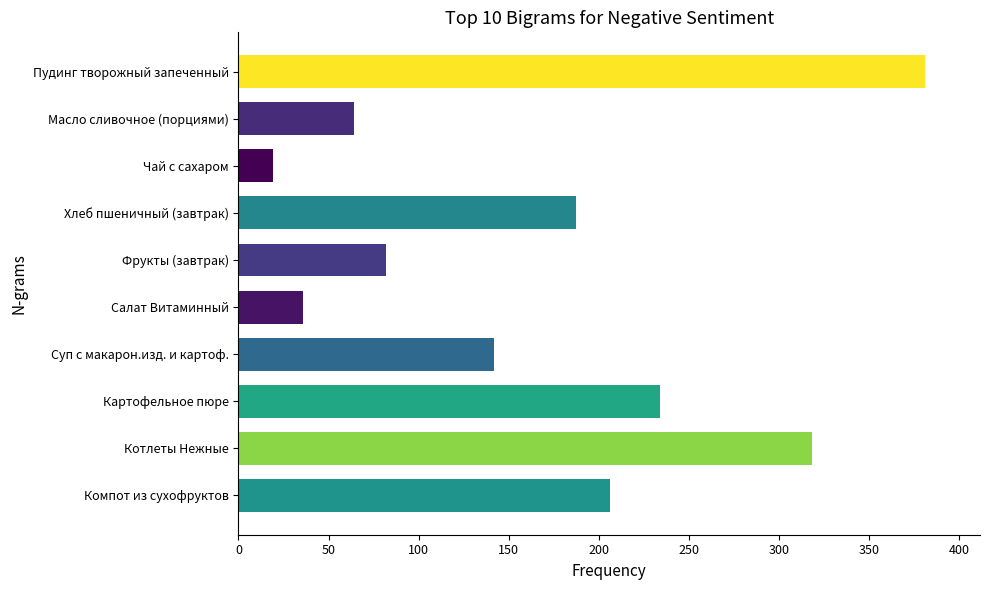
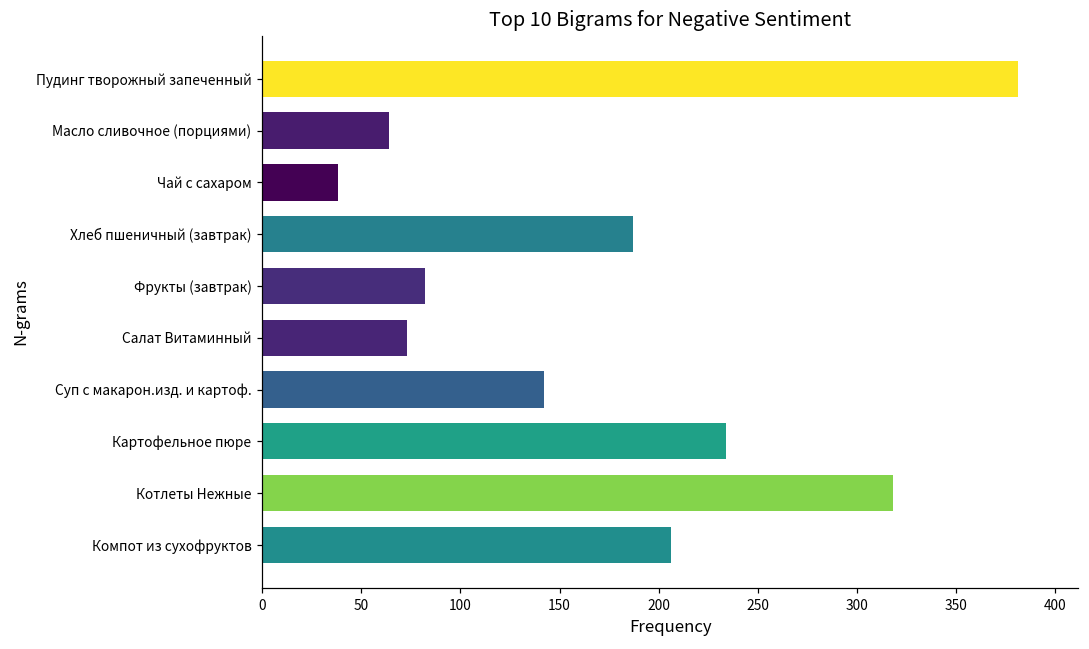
  {
    "Пудинг творожный запеченный": 381,
    "Масло сливочное (порциями)": 64,
-   "Чай с сахаром": 19,
+   "Чай с сахаром": 38,
    "Хлеб пшеничный (завтрак)": 187,
    "Фрукты (завтрак)": 82,
-   "Салат Витаминный": 36,
+   "Салат Витаминный": 73,
    "Суп с макарон.изд. и картоф.": 142,
    "Картофельное пюре": 234,
    "Котлеты Нежные": 318,
    "Компот из сухофруктов": 206
  }
